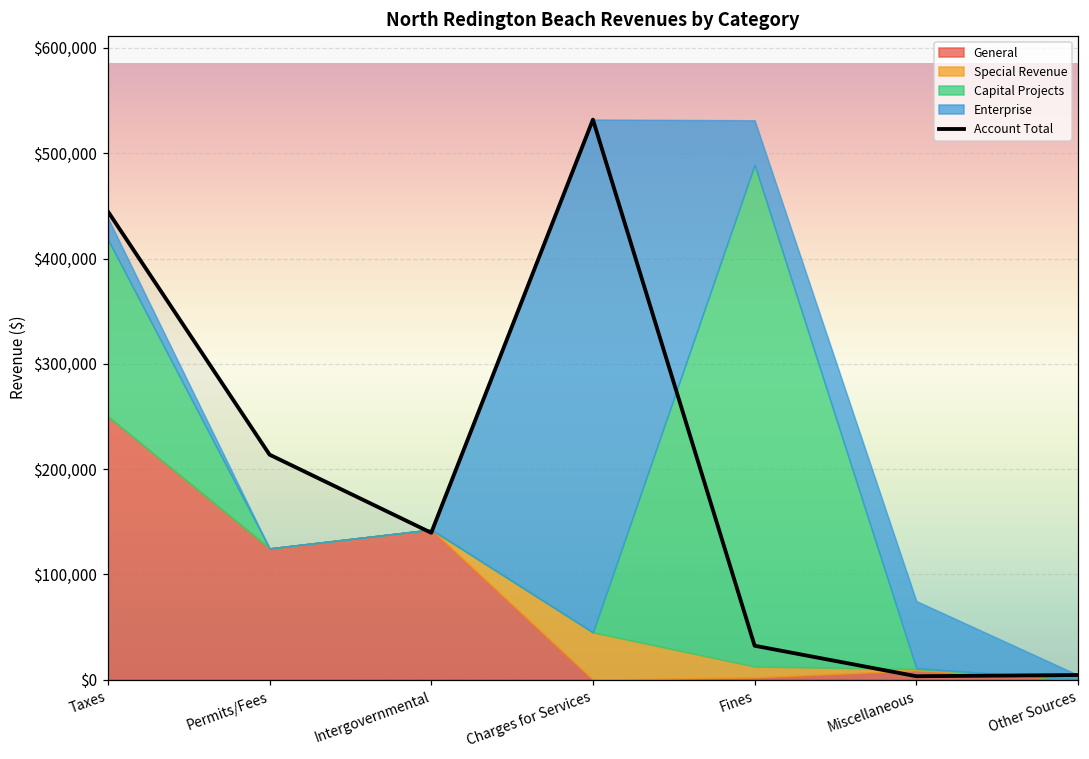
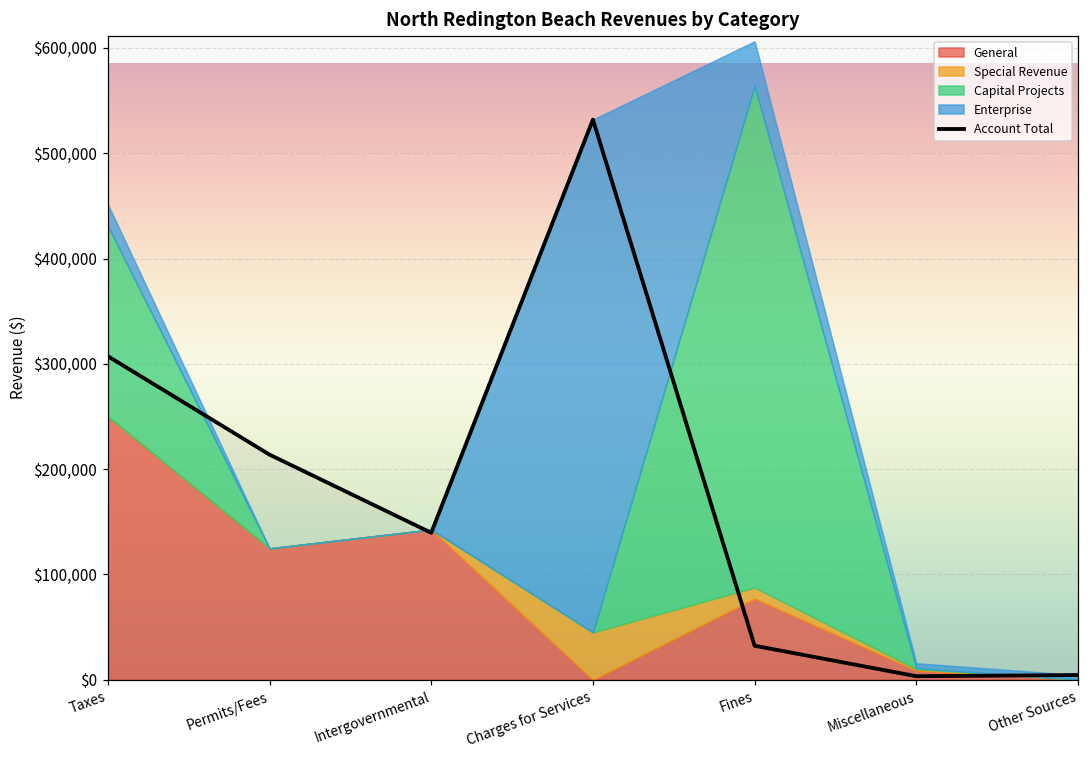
  {
    "Account Total": {
-     "Taxes": "$440,000",
+     "Taxes": "$310,000",
      "Permits/Fees": "$210,000",
      "Intergovernmental": "$140,000",
      "Fines": "$30,000",
      "Miscellaneous": "$0"
    },
    "General": {
      "Charges for Services": "$0",
-     "Fines": "$0"
+     "Fines": "$80,000"
    },
    "Special Revenue": {
      "Fines": "$10,000"
    },
    "Capital Projects": {
-     "Taxes": "$170,000",
+     "Taxes": "$180,000",
      "Fines": "$480,000"
    },
    "Enterprise": {
      "Taxes": "$20,000",
      "Fines": "$40,000",
-     "Miscellaneous": "$60,000"
+     "Miscellaneous": "$0"
    }
  }
